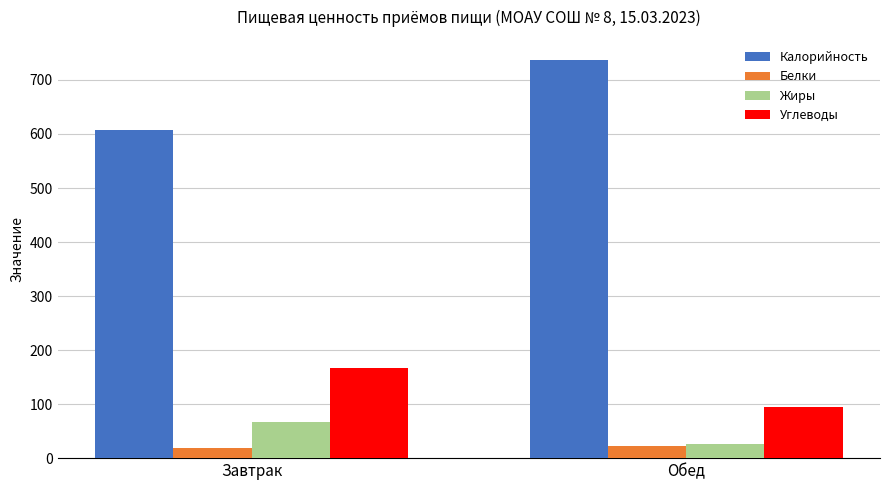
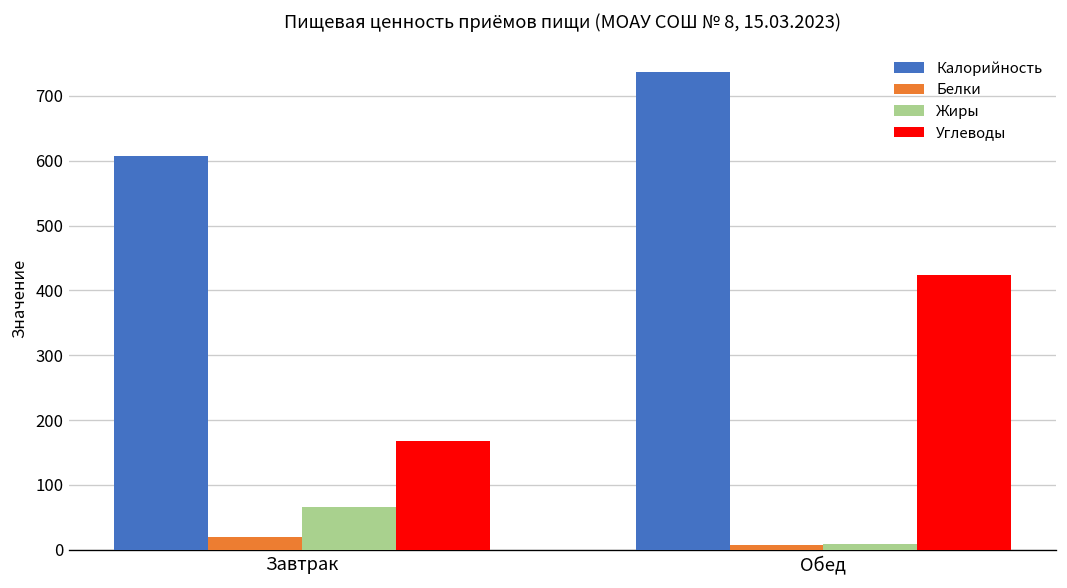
  {
    "Калорийность": {
      "Завтрак": 610,
      "Обед": 740
    },
    "Белки": {
      "Завтрак": 20,
-     "Обед": 20
+     "Обед": 10
    },
    "Жиры": {
      "Завтрак": 70,
-     "Обед": 30
+     "Обед": 10
    },
    "Углеводы": {
      "Завтрак": 170,
-     "Обед": 100
+     "Обед": 420
    }
  }
